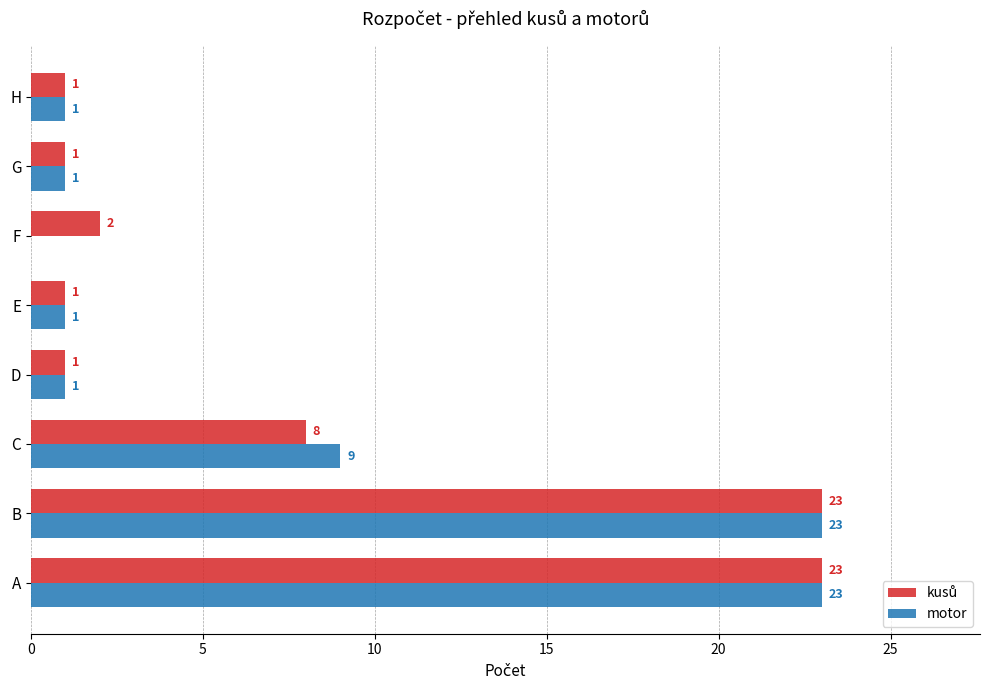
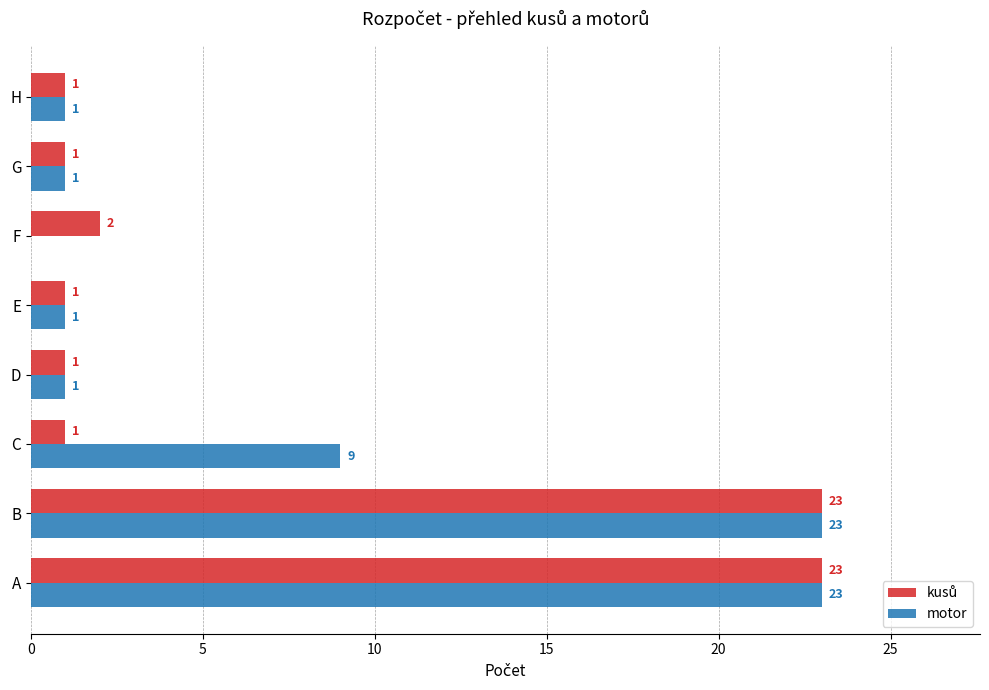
  {
    "kusů": {
      "H": 1,
      "G": 1,
      "F": 2,
      "E": 1,
      "D": 1,
-     "C": 8,
+     "C": 1,
      "B": 23,
      "A": 23
    },
    "motor": {
      "H": 1,
      "G": 1,
      "E": 1,
      "D": 1,
      "C": 9,
      "B": 23,
      "A": 23
    }
  }
